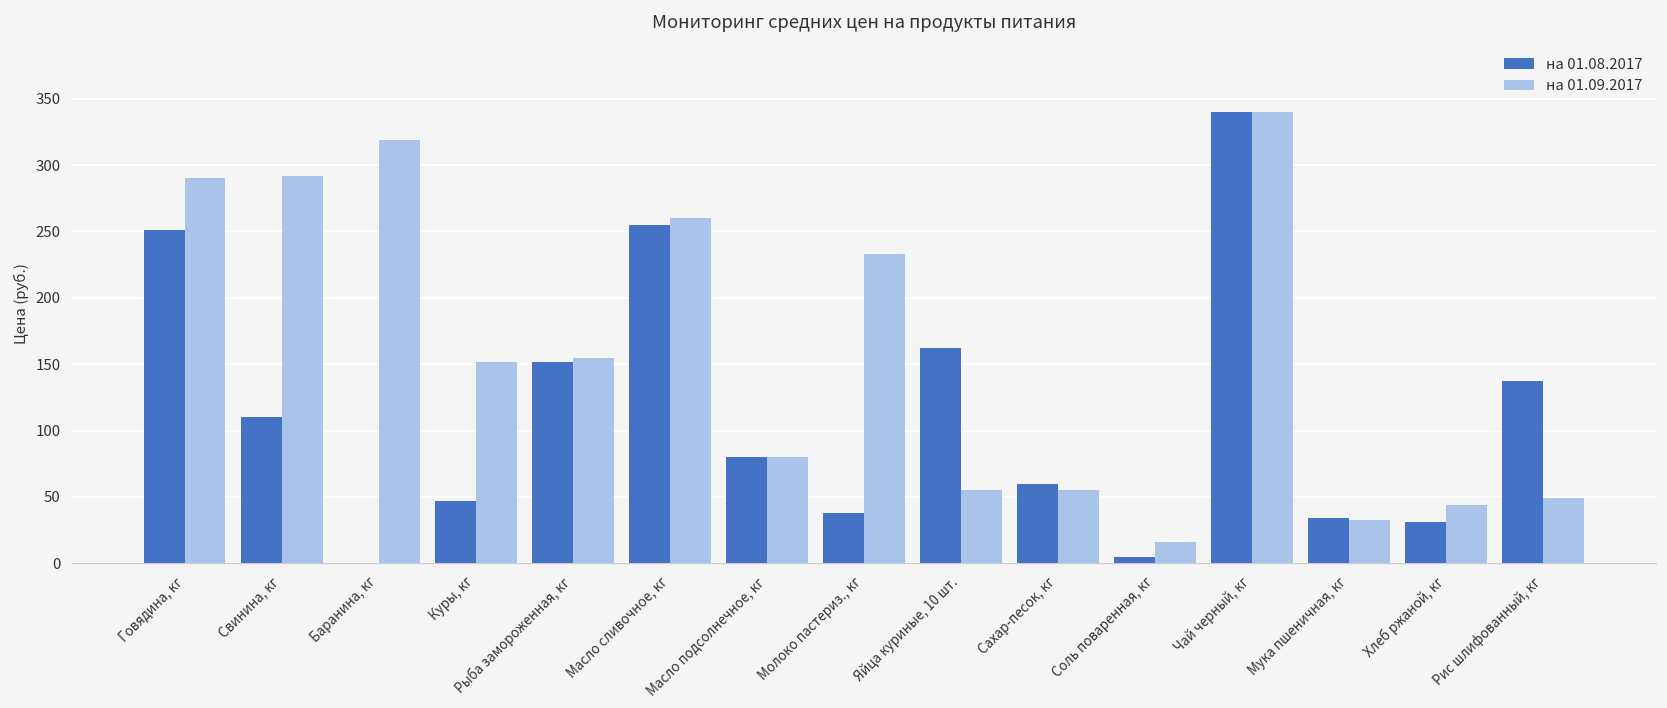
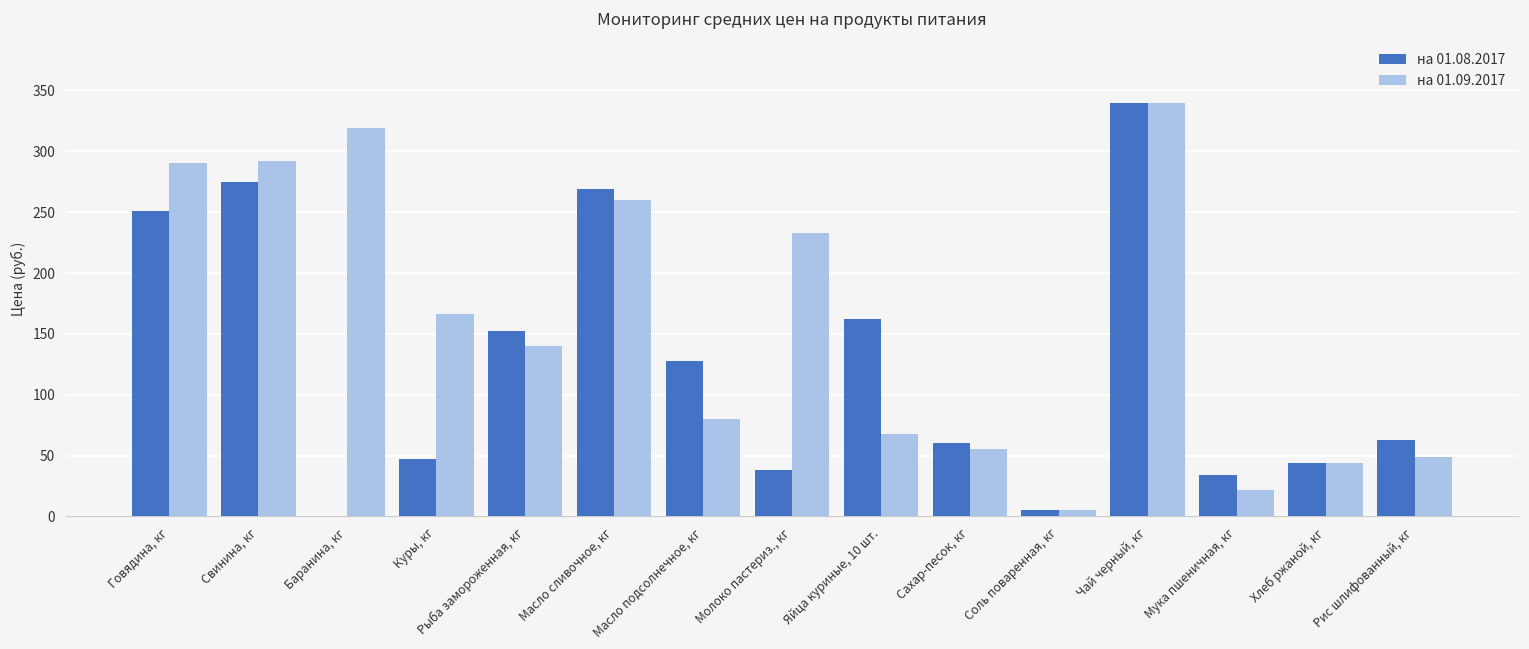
  {
    "на 01.08.2017": {
      "Говядина, кг": 251,
-     "Свинина, кг": 110,
+     "Свинина, кг": 275,
      "Баранина, кг": 0,
      "Куры, кг": 47,
      "Рыба замороженная, кг": 152,
-     "Масло сливочное, кг": 255,
-     "Масло подсолнечное, кг": 81,
+     "Масло сливочное, кг": 269,
+     "Масло подсолнечное, кг": 128,
      "Молоко пастериз., кг": 38,
      "Яйца куриные, 10 шт.": 162,
      "Сахар-песок, кг": 60,
      "Соль поваренная, кг": 5,
      "Чай черный, кг": 340,
      "Мука пшеничная, кг": 34,
-     "Хлеб ржаной, кг": 31,
-     "Рис шлифованный, кг": 137
+     "Хлеб ржаной, кг": 44,
+     "Рис шлифованный, кг": 63
    },
    "на 01.09.2017": {
      "Говядина, кг": 290,
      "Свинина, кг": 292,
      "Баранина, кг": 319,
-     "Куры, кг": 152,
-     "Рыба замороженная, кг": 155,
+     "Куры, кг": 166,
+     "Рыба замороженная, кг": 140,
      "Масло сливочное, кг": 260,
      "Масло подсолнечное, кг": 80,
      "Молоко пастериз., кг": 233,
-     "Яйца куриные, 10 шт.": 55,
+     "Яйца куриные, 10 шт.": 68,
      "Сахар-песок, кг": 55,
-     "Соль поваренная, кг": 16,
+     "Соль поваренная, кг": 5,
      "Чай черный, кг": 340,
-     "Мука пшеничная, кг": 33,
+     "Мука пшеничная, кг": 22,
      "Хлеб ржаной, кг": 44,
      "Рис шлифованный, кг": 49
    }
  }
